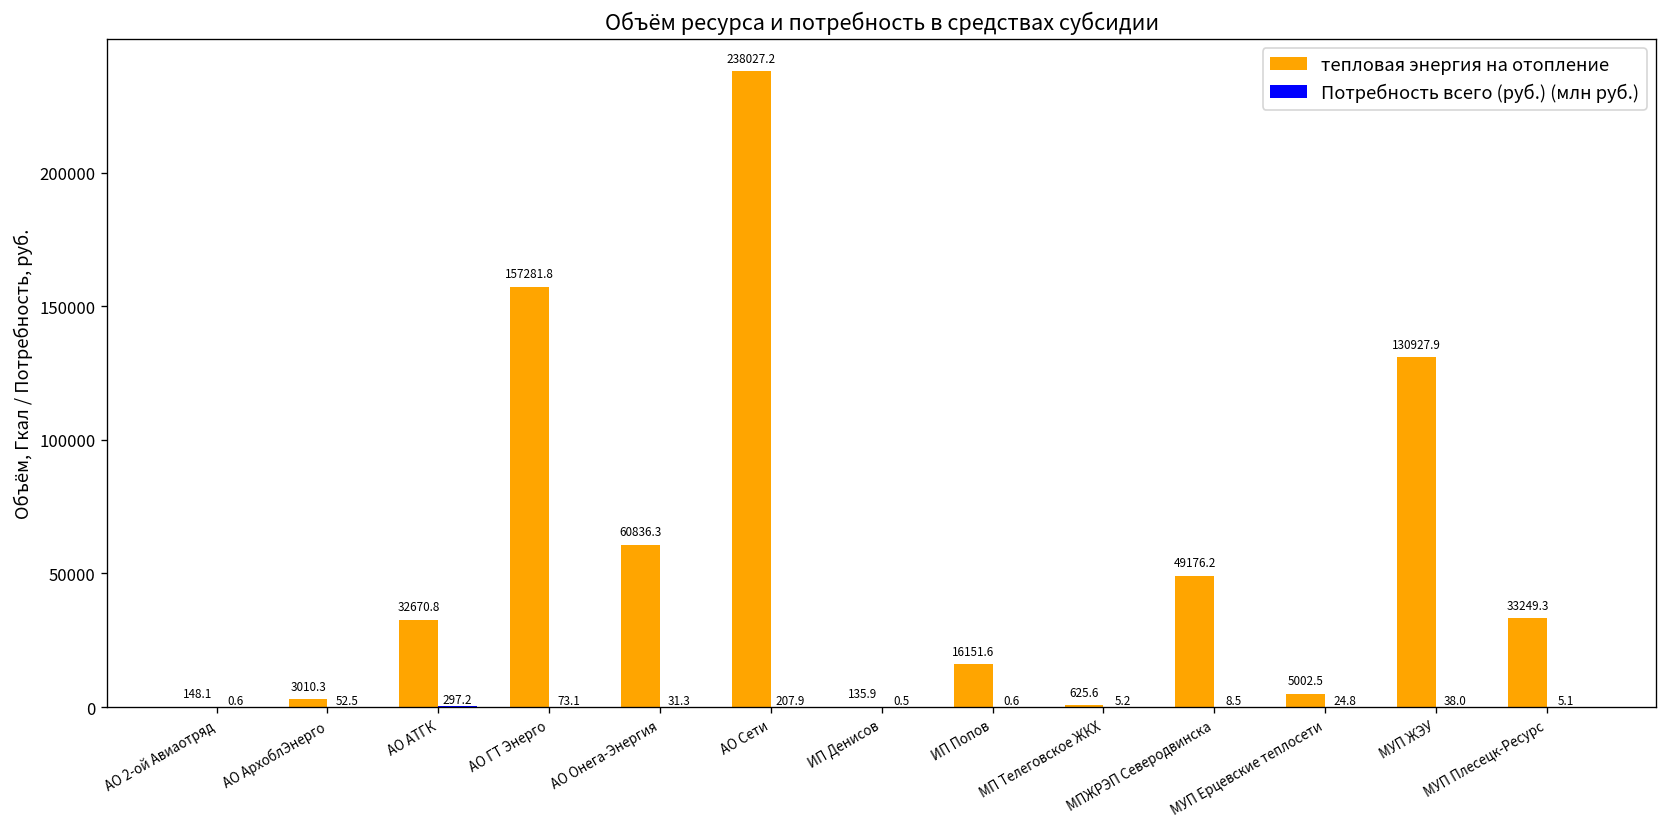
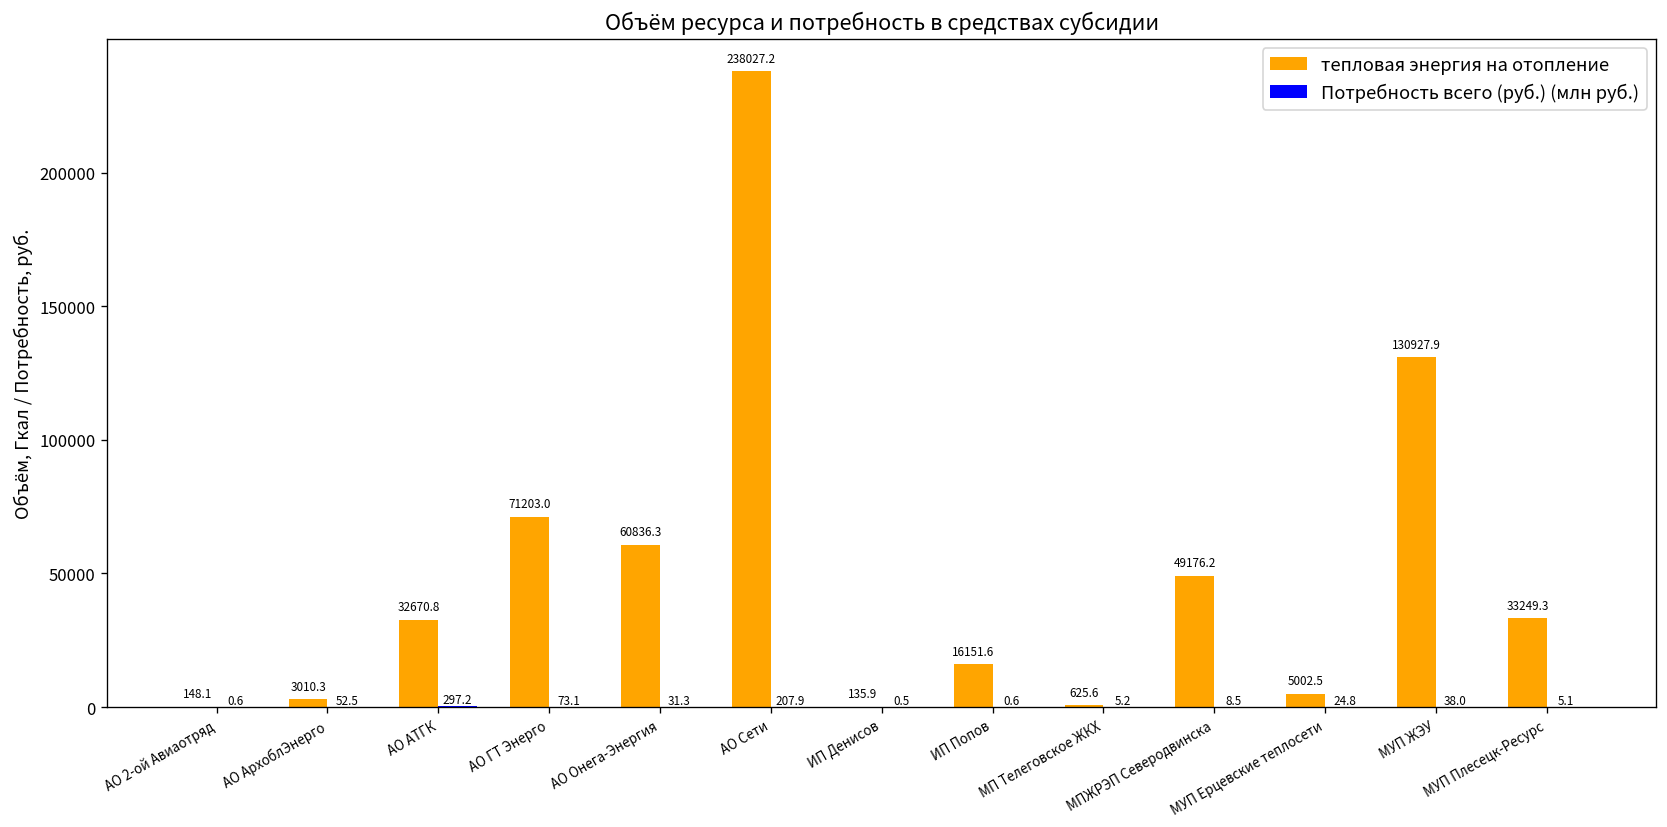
  {
    "тепловая энергия на отопление": {
      "АО 2-ой Авиаотряд": 148.1,
      "АО АрхоблЭнерго": 3010.3,
      "АО АТГК": 32670.8,
-     "АО ГТ Энерго": 157281.8,
+     "АО ГТ Энерго": 71203.0,
      "АО Онега-Энергия": 60836.3,
      "АО Сети": 238027.2,
      "ИП Денисов": 135.9,
      "ИП Попов": 16151.6,
      "МП Телеговское ЖКХ": 625.6,
      "МПЖРЭП Северодвинска": 49176.2,
      "МУП Ерцевские теплосети": 5002.5,
      "МУП ЖЭУ": 130927.9,
      "МУП Плесецк-Ресурс": 33249.3
    },
    "Потребность всего (руб.) (млн руб.)": {
      "АО 2-ой Авиаотряд": 0.6,
      "АО АрхоблЭнерго": 52.5,
      "АО АТГК": 297.2,
      "АО ГТ Энерго": 73.1,
      "АО Онега-Энергия": 31.3,
      "АО Сети": 207.9,
      "ИП Денисов": 0.5,
      "ИП Попов": 0.6,
      "МП Телеговское ЖКХ": 5.2,
      "МПЖРЭП Северодвинска": 8.5,
      "МУП Ерцевские теплосети": 24.8,
      "МУП ЖЭУ": 38.0,
      "МУП Плесецк-Ресурс": 5.1
    }
  }
